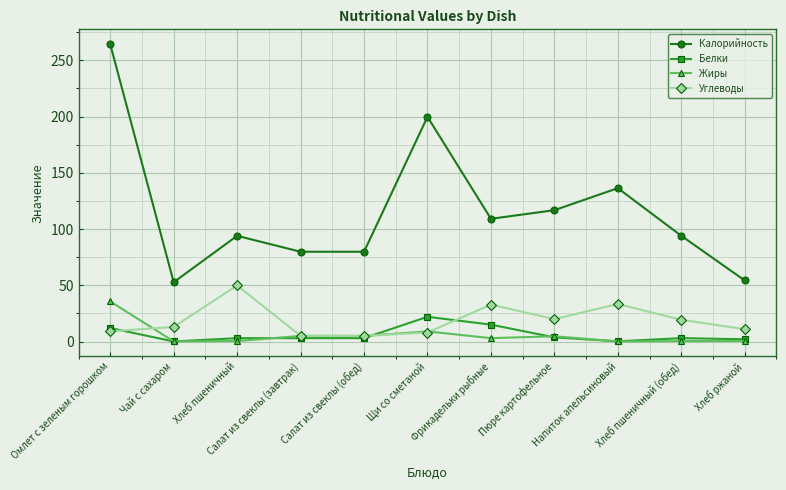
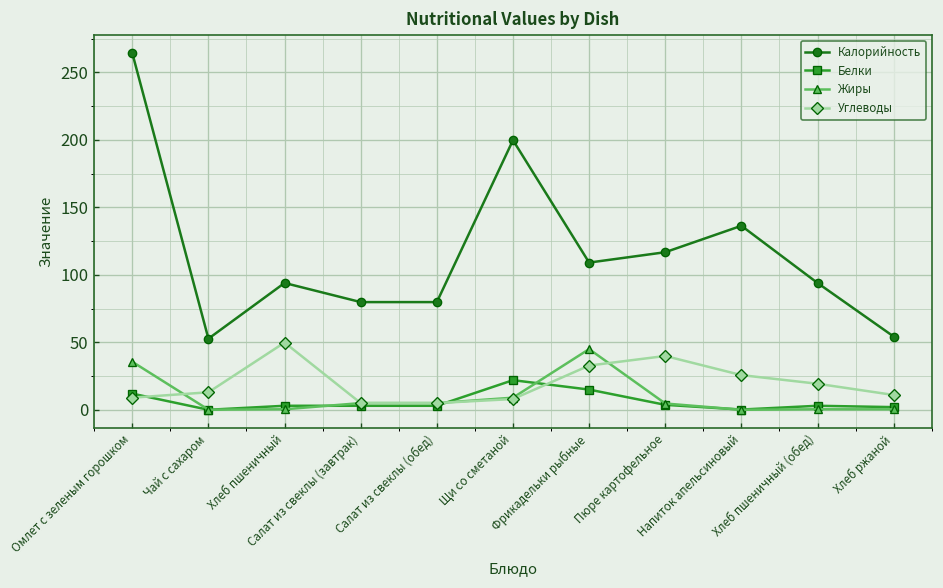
  {
    "Жиры": {
      "Омлет с зеленым горошком": 36,
      "Хлеб пшеничный": 0,
-     "Фрикадельки рыбные": 3,
+     "Фрикадельки рыбные": 45,
      "Хлеб пшеничный (обед)": 0
    },
    "Углеводы": {
      "Омлет с зеленым горошком": 9,
      "Чай с сахаром": 13,
      "Хлеб пшеничный": 50,
      "Фрикадельки рыбные": 33,
-     "Пюре картофельное": 20,
-     "Напиток апельсиновый": 33,
+     "Пюре картофельное": 40,
+     "Напиток апельсиновый": 26,
      "Хлеб пшеничный (обед)": 19,
      "Хлеб ржаной": 11
    }
  }
